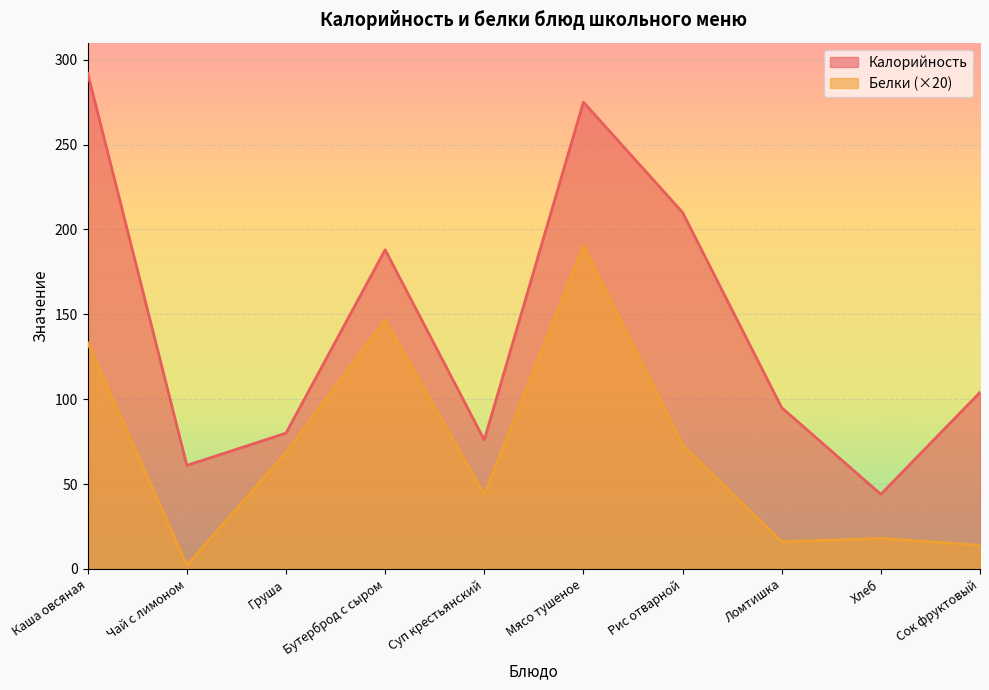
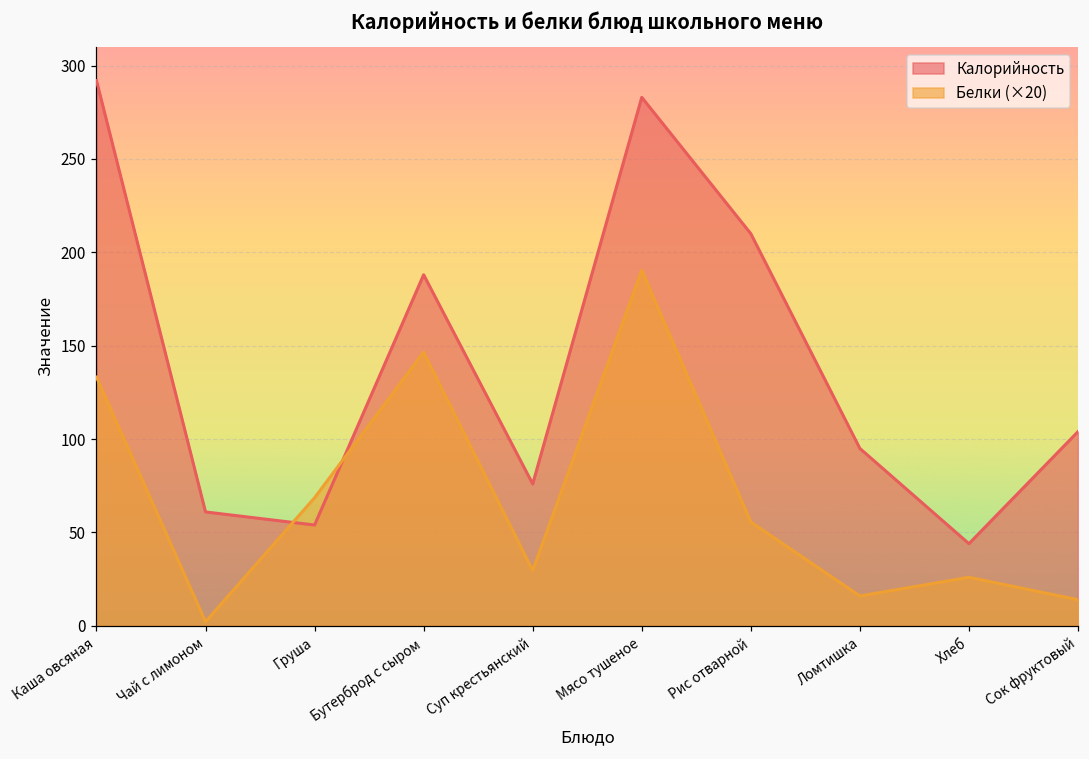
  {
    "Калорийность": {
      "Каша овсяная": 292,
      "Чай с лимоном": 61,
-     "Груша": 80,
+     "Груша": 54,
      "Бутерброд с сыром": 188,
      "Суп крестьянский": 76,
-     "Мясо тушеное": 275,
+     "Мясо тушеное": 283,
      "Рис отварной": 210,
      "Ломтишка": 95,
      "Хлеб": 44,
      "Сок фруктовый": 104
    },
    "Белки (×20)": {
      "Каша овсяная": 133,
      "Чай с лимоном": 2,
      "Груша": 69,
      "Бутерброд с сыром": 147,
-     "Суп крестьянский": 44,
+     "Суп крестьянский": 30,
      "Мясо тушеное": 190,
-     "Рис отварной": 73,
+     "Рис отварной": 56,
      "Ломтишка": 16,
-     "Хлеб": 18,
+     "Хлеб": 26,
      "Сок фруктовый": 14
    }
  }
